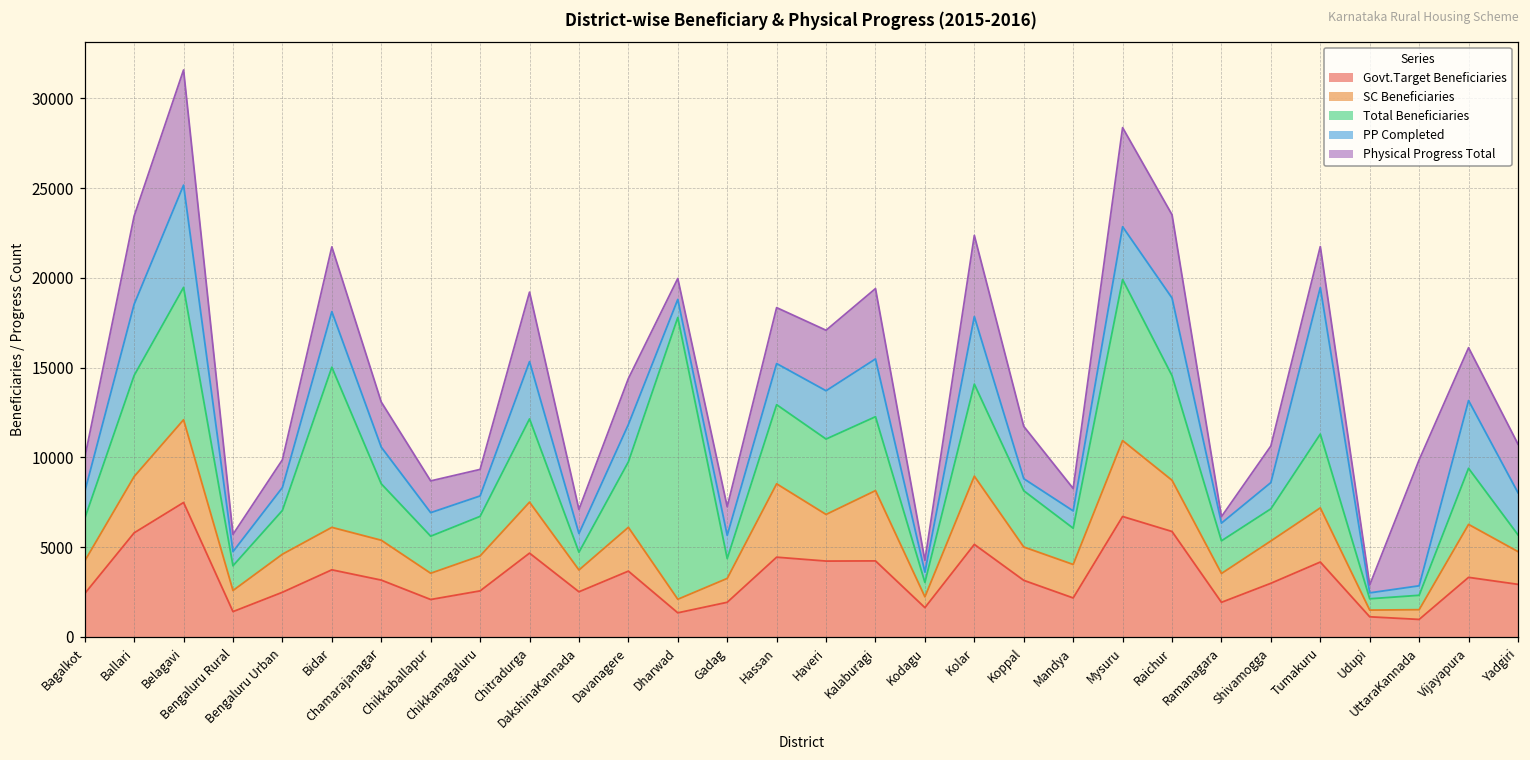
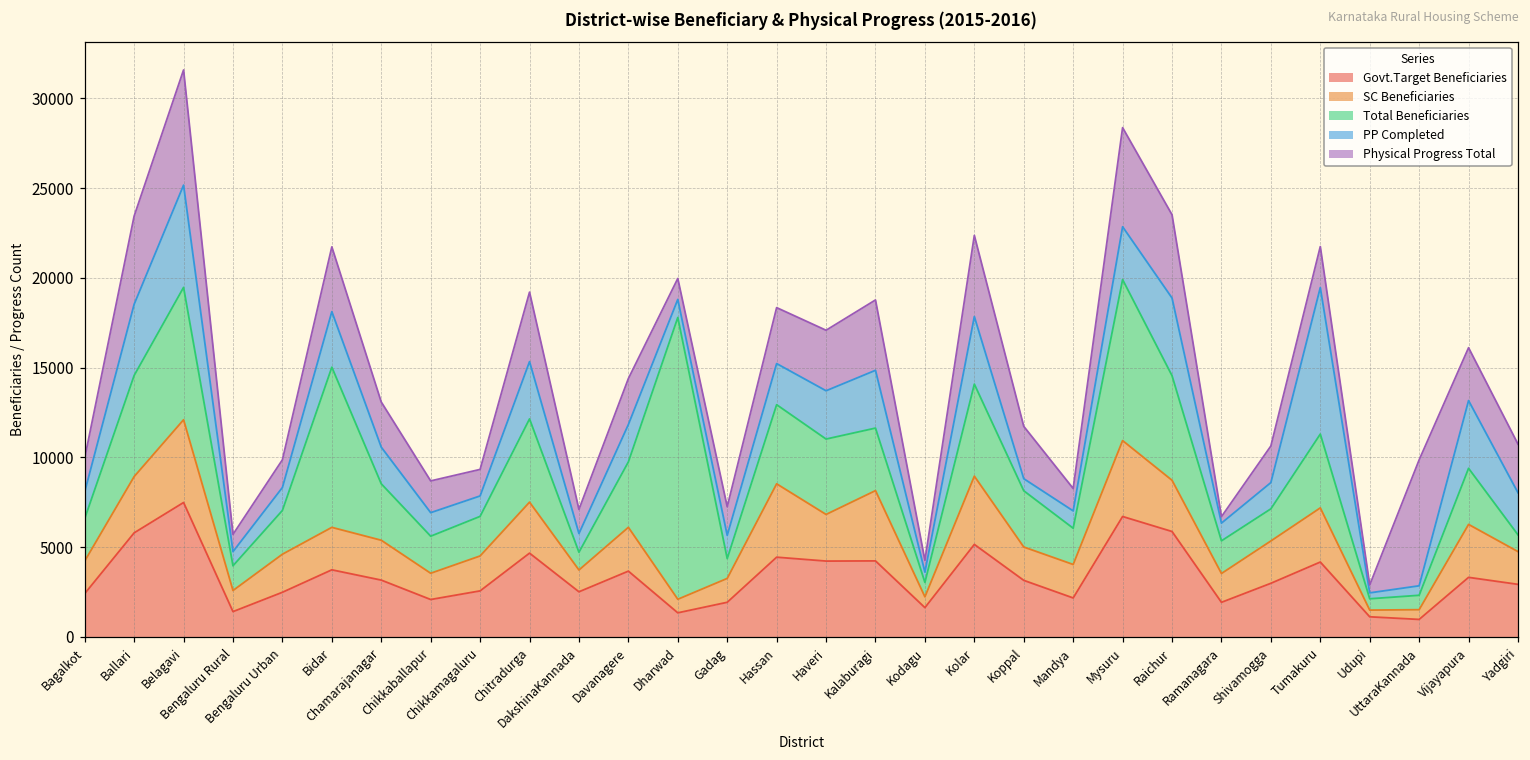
  {
    "Total Beneficiaries": {
      "Bagalkot": 2400,
      "Ballari": 5600,
      "Belagavi": 7400,
      "Bengaluru Rural": 1400,
      "Bengaluru Urban": 2400,
      "Bidar": 8900,
      "Chamarajanagar": 3100,
      "Chikkaballapur": 2100,
      "Chikkamagaluru": 2200,
      "Chitradurga": 4600,
      "DakshinaKannada": 1000,
      "Davanagere": 3600,
      "Dharwad": 15700,
      "Gadag": 1100,
      "Hassan": 4400,
      "Haveri": 4200,
-     "Kalaburagi": 4100,
+     "Kalaburagi": 3500,
      "Kodagu": 800,
      "Kolar": 5100,
      "Koppal": 3100,
      "Mandya": 2000,
      "Mysuru": 9000,
      "Raichur": 5800,
      "Ramanagara": 1800,
      "Shivamogga": 1800,
      "Tumakuru": 4100,
      "Udupi": 600,
      "UttaraKannada": 800,
      "Vijayapura": 3100,
      "Yadgiri": 900
    },
    "PP Completed": {
      "Bagalkot": 1500,
      "Ballari": 4000,
      "Belagavi": 5700,
      "Bengaluru Rural": 800,
      "Bengaluru Urban": 1300,
      "Bidar": 3100,
      "Chamarajanagar": 2000,
      "Chikkaballapur": 1300,
      "Chikkamagaluru": 1100,
      "Chitradurga": 3200,
      "DakshinaKannada": 1000,
      "Davanagere": 2100,
      "Dharwad": 1000,
      "Gadag": 1300,
      "Hassan": 2300,
      "Haveri": 2700,
      "Kalaburagi": 3200,
      "Kodagu": 600,
      "Kolar": 3800,
      "Koppal": 700,
      "Mandya": 1000,
      "Mysuru": 2900,
      "Raichur": 4300,
      "Ramanagara": 1000,
      "Shivamogga": 1500,
      "Tumakuru": 8200,
      "Udupi": 300,
      "UttaraKannada": 500,
      "Vijayapura": 3800,
      "Yadgiri": 2300
    },
    "Physical Progress Total": {
      "Bagalkot": 1900,
      "Ballari": 4900,
      "Belagavi": 6400,
      "Bengaluru Rural": 1000,
      "Bengaluru Urban": 1500,
      "Bidar": 3600,
      "Chamarajanagar": 2500,
      "Chikkaballapur": 1800,
      "Chikkamagaluru": 1500,
      "Chitradurga": 3900,
      "DakshinaKannada": 1300,
      "Davanagere": 2600,
      "Dharwad": 1200,
      "Gadag": 1600,
      "Hassan": 3100,
      "Haveri": 3400,
      "Kalaburagi": 3900,
      "Kodagu": 700,
      "Kolar": 4500,
      "Koppal": 2900,
      "Mandya": 1200,
      "Mysuru": 5500,
      "Raichur": 4600,
      "Ramanagara": 400,
      "Shivamogga": 2000,
      "Tumakuru": 2300,
      "Udupi": 400,
      "UttaraKannada": 7000,
      "Vijayapura": 2900,
      "Yadgiri": 2700
    }
  }
